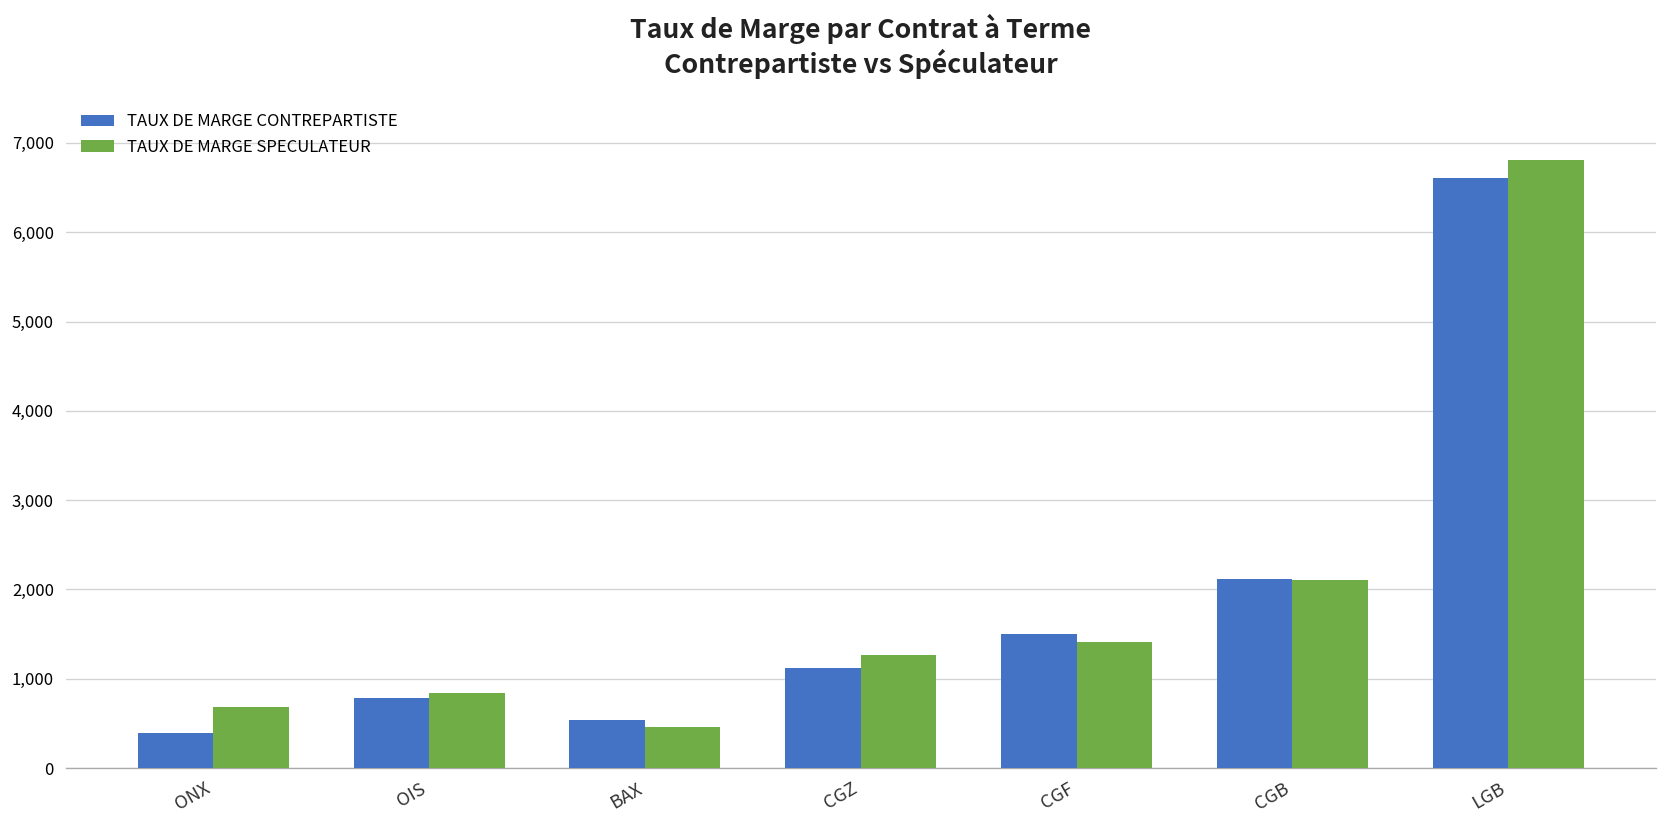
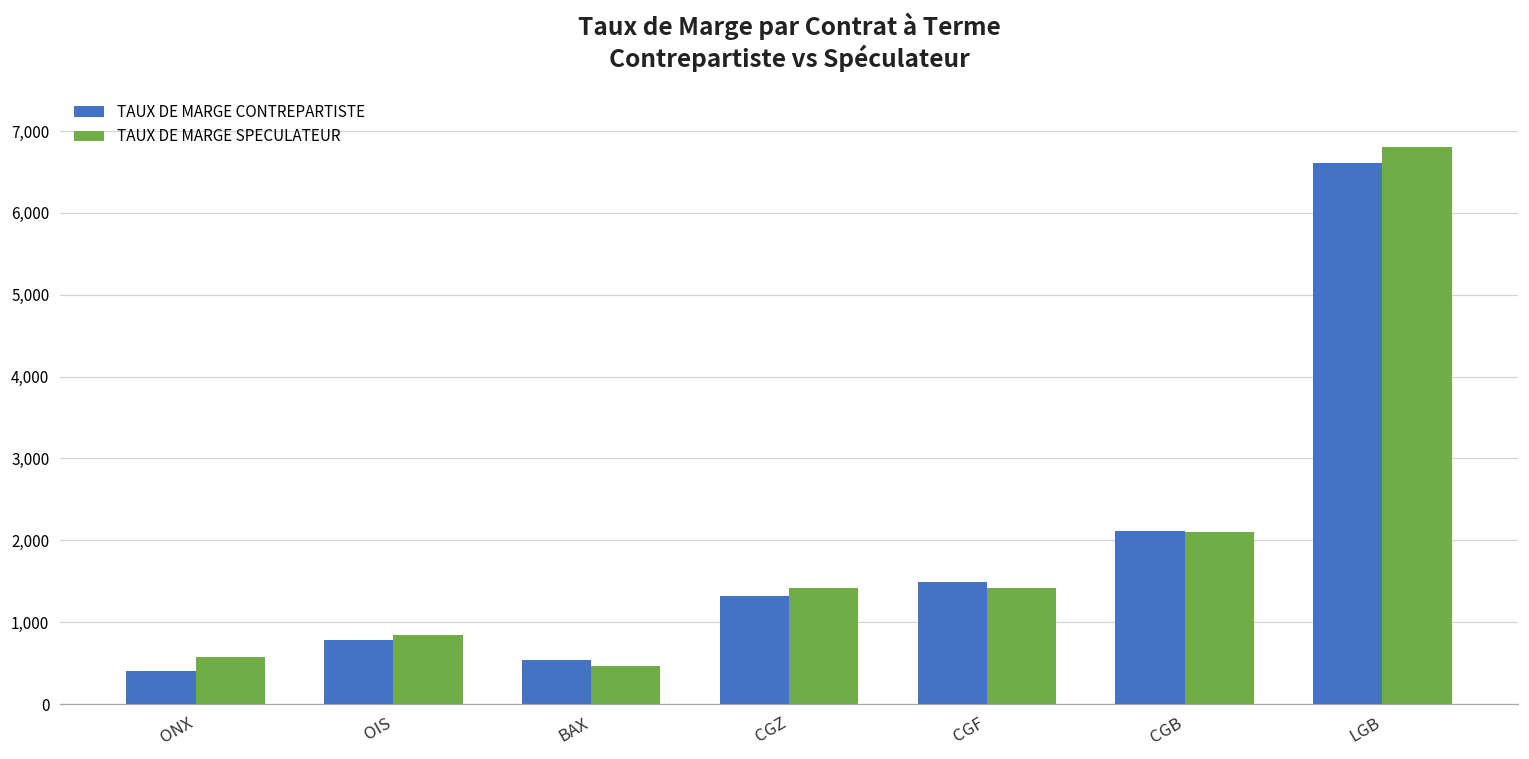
  {
    "TAUX DE MARGE CONTREPARTISTE": {
      "ONX": "400",
      "OIS": "800",
      "BAX": "500",
-     "CGZ": "1,100",
+     "CGZ": "1,300",
      "CGF": "1,500",
      "CGB": "2,100",
      "LGB": "6,600"
    },
    "TAUX DE MARGE SPECULATEUR": {
-     "ONX": "700",
+     "ONX": "600",
      "OIS": "800",
      "BAX": "500",
-     "CGZ": "1,300",
+     "CGZ": "1,400",
      "CGF": "1,400",
      "CGB": "2,100",
      "LGB": "6,800"
    }
  }
